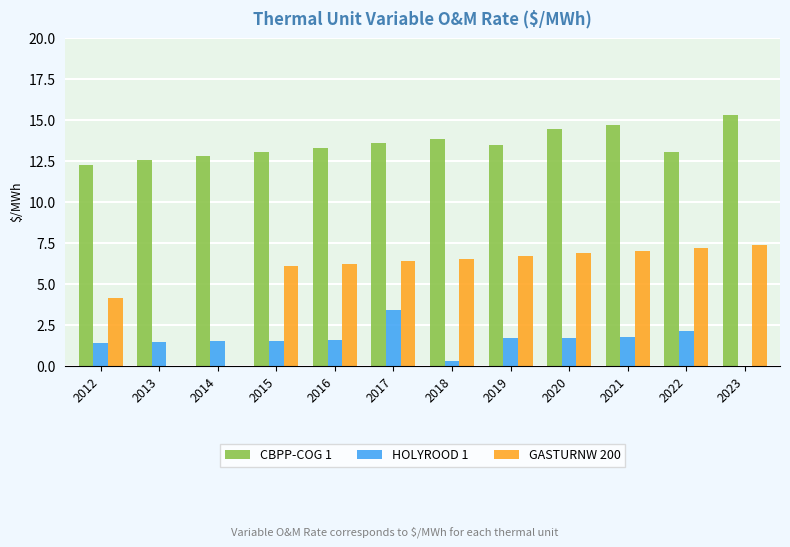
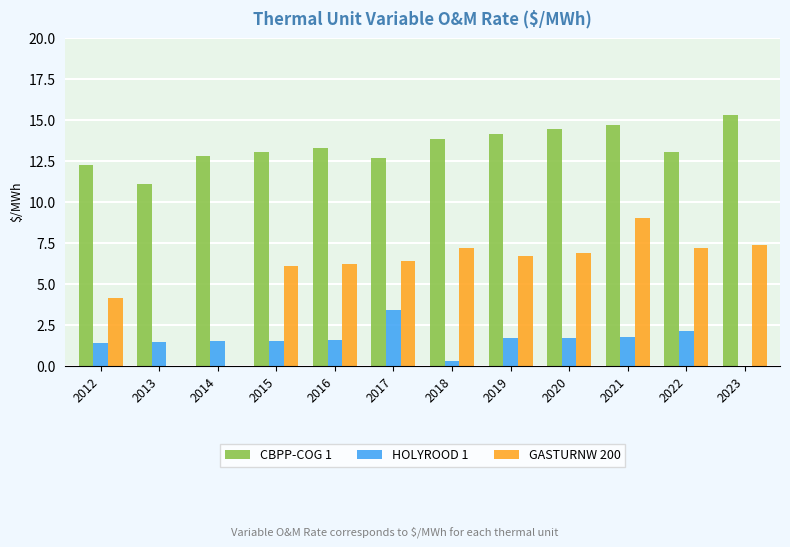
  {
    "CBPP-COG 1": {
      "2012": 12.3,
-     "2013": 12.5,
+     "2013": 11.1,
      "2014": 12.8,
      "2015": 13.1,
      "2016": 13.3,
-     "2017": 13.6,
+     "2017": 12.7,
      "2018": 13.9,
-     "2019": 13.5,
+     "2019": 14.1,
      "2020": 14.4,
      "2021": 14.7,
      "2022": 13.1,
      "2023": 15.3
    },
    "HOLYROOD 1": {
      "2012": 1.4,
      "2013": 1.4,
      "2014": 1.5,
      "2015": 1.5,
      "2016": 1.6,
      "2017": 3.4,
      "2018": 0.3,
      "2019": 1.7,
      "2020": 1.7,
      "2021": 1.8,
      "2022": 2.1,
      "2023": 0.0
    },
    "GASTURNW 200": {
      "2012": 4.1,
      "2013": 0.0,
      "2014": 0.0,
      "2015": 6.1,
      "2016": 6.2,
      "2017": 6.4,
-     "2018": 6.5,
+     "2018": 7.2,
      "2019": 6.7,
      "2020": 6.9,
-     "2021": 7.0,
+     "2021": 9.0,
      "2022": 7.2,
      "2023": 7.4
    }
  }
